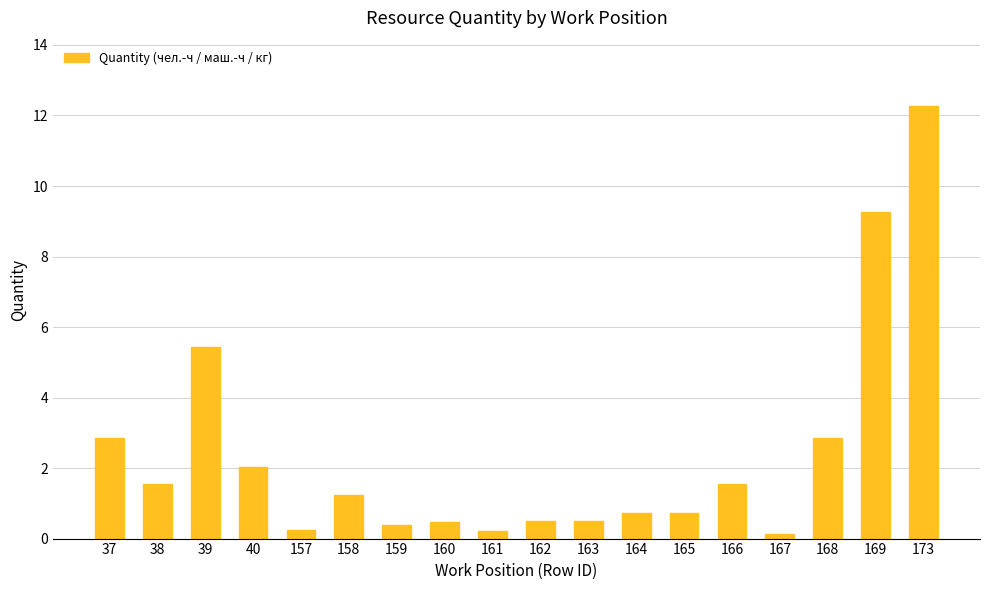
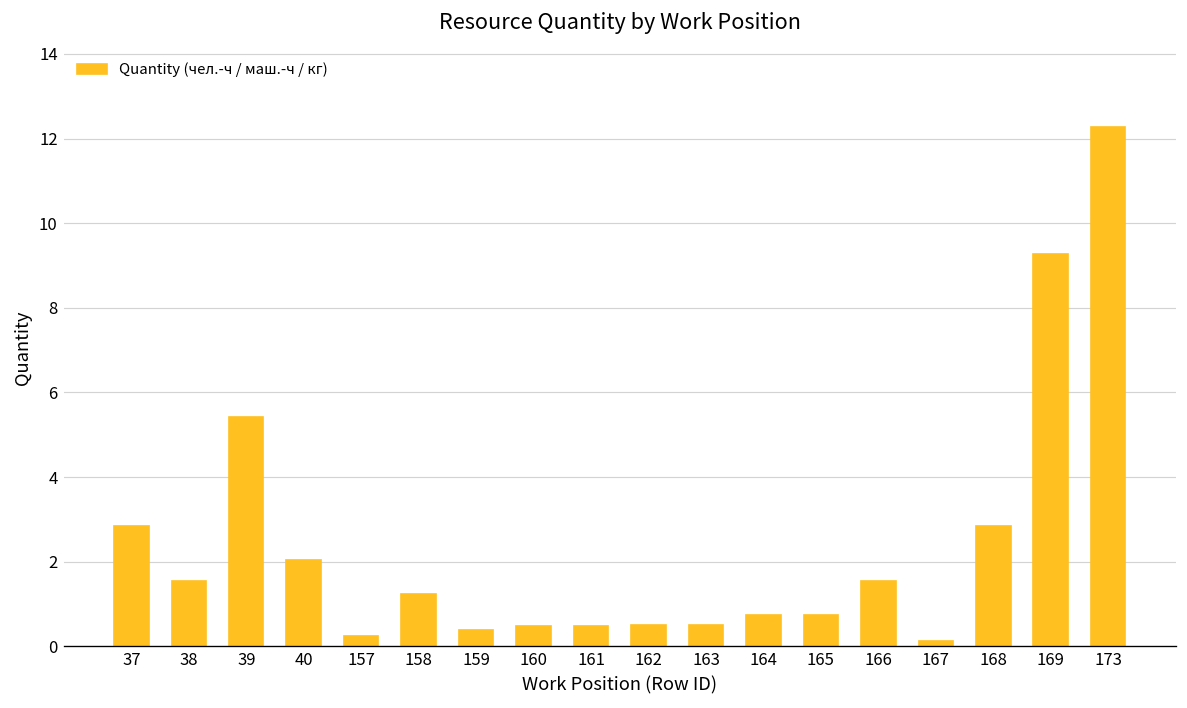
  {
    "37": 2.9,
    "38": 1.5,
    "39": 5.4,
    "40": 2.0,
    "157": 0.2,
    "158": 1.2,
    "159": 0.4,
    "160": 0.5,
-   "161": 0.2,
+   "161": 0.5,
    "162": 0.5,
    "163": 0.5,
    "164": 0.7,
    "165": 0.7,
    "166": 1.5,
    "167": 0.1,
    "168": 2.9,
    "169": 9.3,
    "173": 12.3
  }
